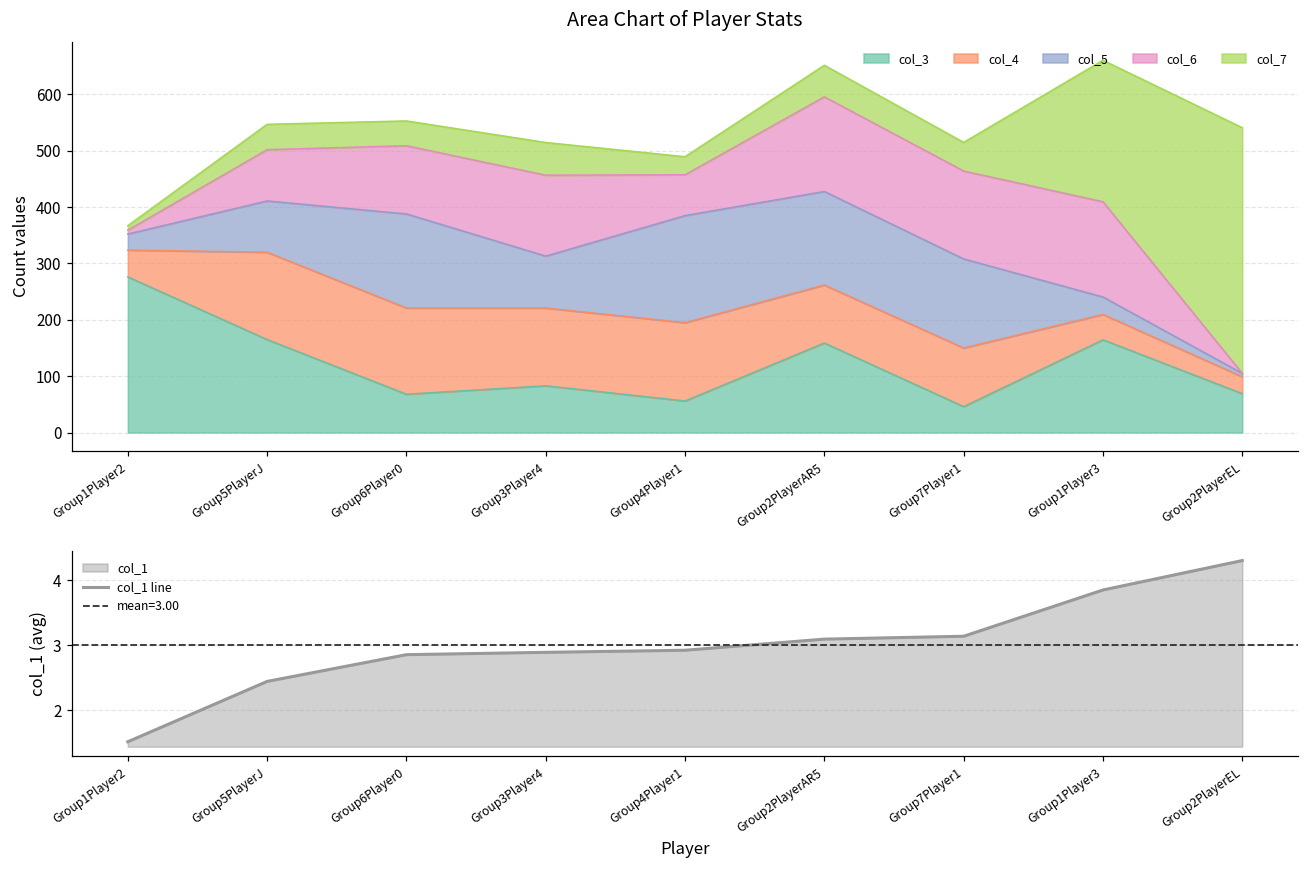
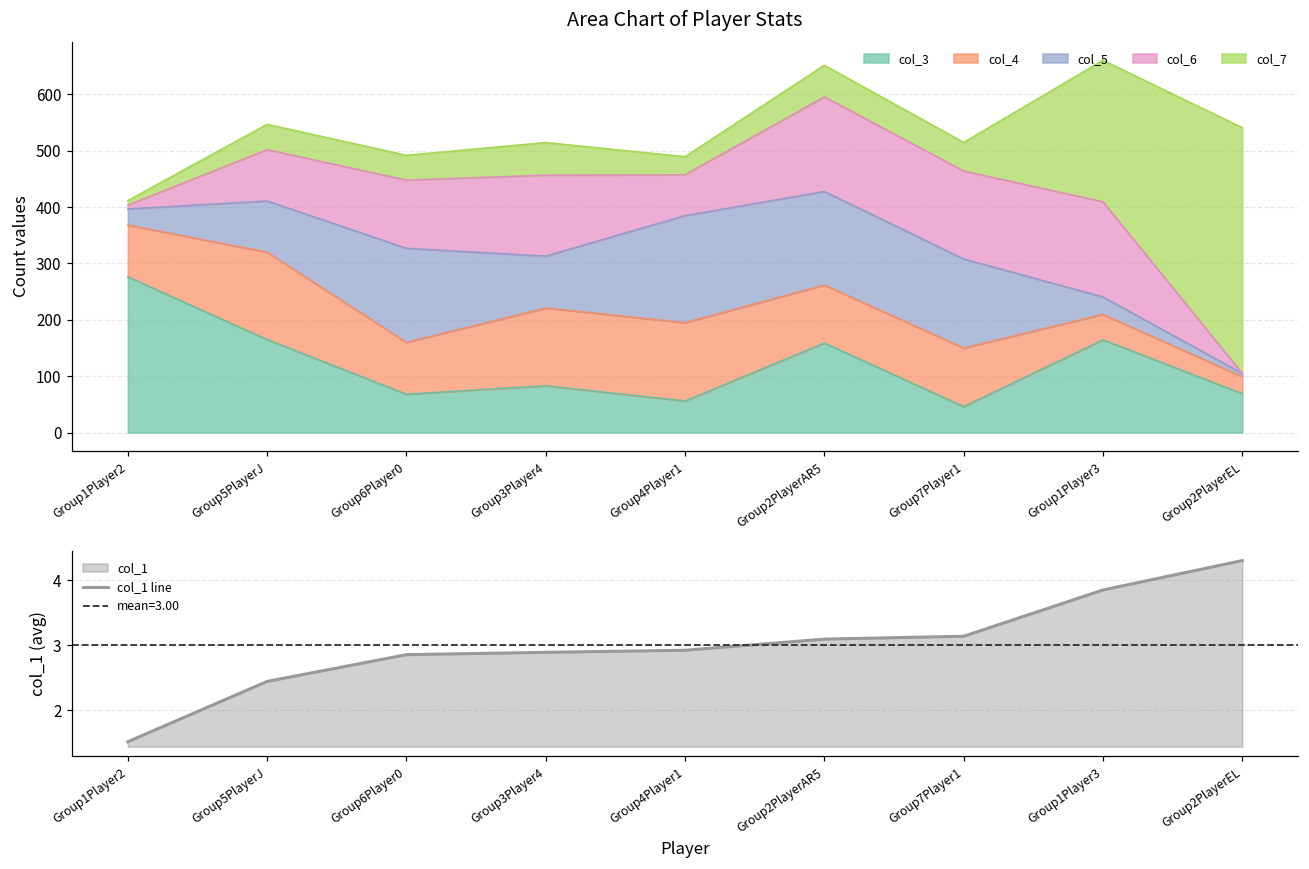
  {
    "Area Chart of Player Stats": {
      "col_3": {
        "Group1Player2": 280,
        "Group5PlayerJ": 170,
        "Group6Player0": 70,
        "Group3Player4": 80,
        "Group4Player1": 60,
        "Group2PlayerAR5": 160,
        "Group7Player1": 50,
        "Group1Player3": 160,
        "Group2PlayerEL": 70
      },
      "col_4": {
-       "Group1Player2": 50,
+       "Group1Player2": 90,
        "Group5PlayerJ": 160,
-       "Group6Player0": 150,
+       "Group6Player0": 90,
        "Group3Player4": 140,
        "Group4Player1": 140,
        "Group2PlayerAR5": 100,
        "Group7Player1": 100,
        "Group1Player3": 50,
        "Group2PlayerEL": 30
      },
      "col_5": {
        "Group1Player2": 30,
        "Group5PlayerJ": 90,
        "Group6Player0": 170,
        "Group3Player4": 90,
        "Group4Player1": 190,
        "Group2PlayerAR5": 170,
        "Group7Player1": 160,
        "Group1Player3": 30
      },
      "col_6": {
        "Group1Player2": 10,
        "Group5PlayerJ": 90,
        "Group6Player0": 120,
        "Group3Player4": 140,
        "Group4Player1": 70,
        "Group2PlayerAR5": 170,
        "Group7Player1": 160,
        "Group1Player3": 170
      },
      "col_7": {
        "Group1Player2": 10,
        "Group5PlayerJ": 50,
        "Group6Player0": 40,
        "Group3Player4": 60,
        "Group4Player1": 30,
        "Group2PlayerAR5": 60,
        "Group7Player1": 50,
        "Group1Player3": 250,
        "Group2PlayerEL": 440
      }
    }
  }
